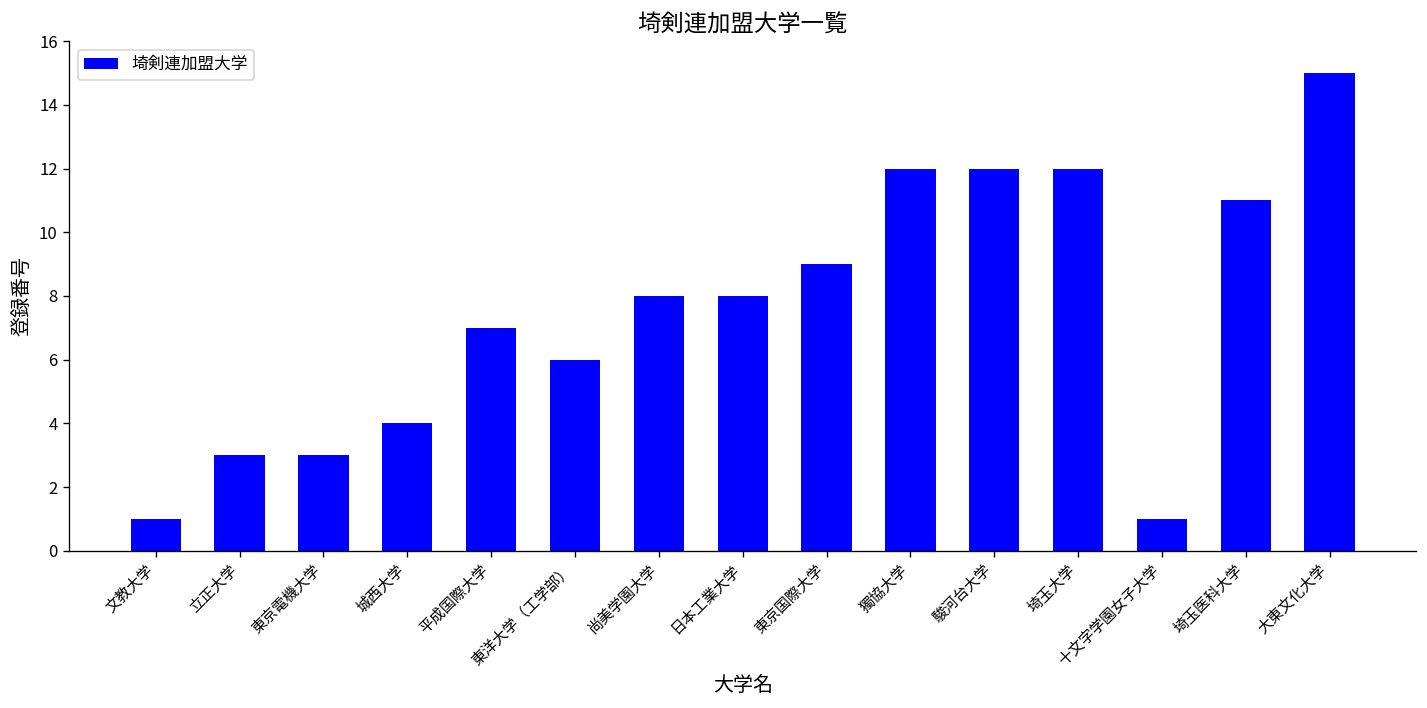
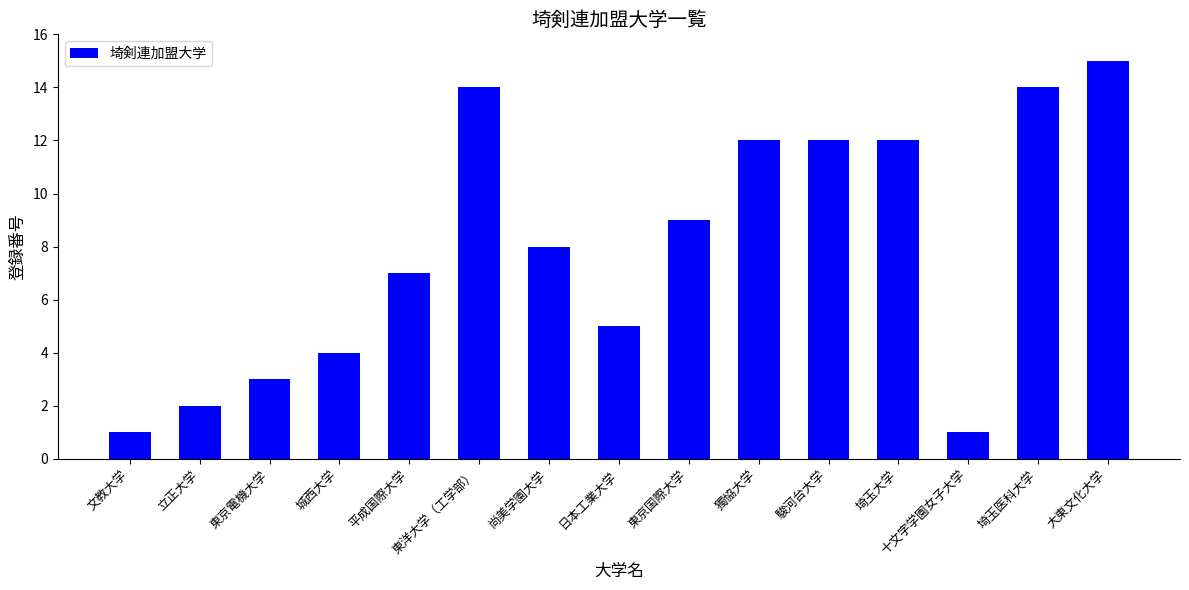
  {
    "文教大学": 1,
-   "立正大学": 3,
+   "立正大学": 2,
    "東京電機大学": 3,
    "城西大学": 4,
    "平成国際大学": 7,
-   "東洋大学（工学部）": 6,
+   "東洋大学（工学部）": 14,
    "尚美学園大学": 8,
-   "日本工業大学": 8,
+   "日本工業大学": 5,
    "東京国際大学": 9,
    "獨協大学": 12,
    "駿河台大学": 12,
    "埼玉大学": 12,
    "十文字学園女子大学": 1,
-   "埼玉医科大学": 11,
+   "埼玉医科大学": 14,
    "大東文化大学": 15
  }
